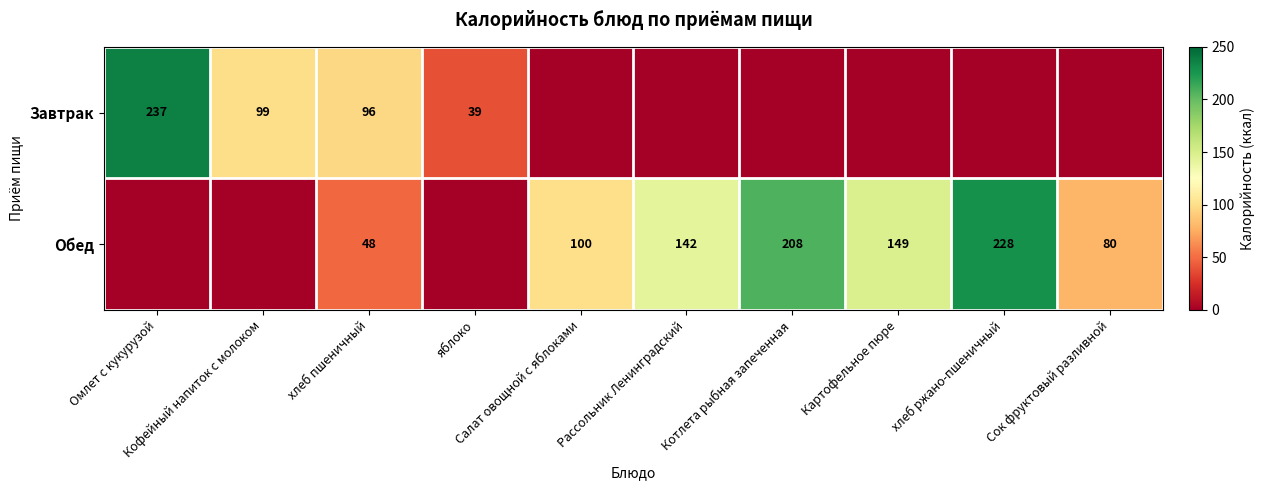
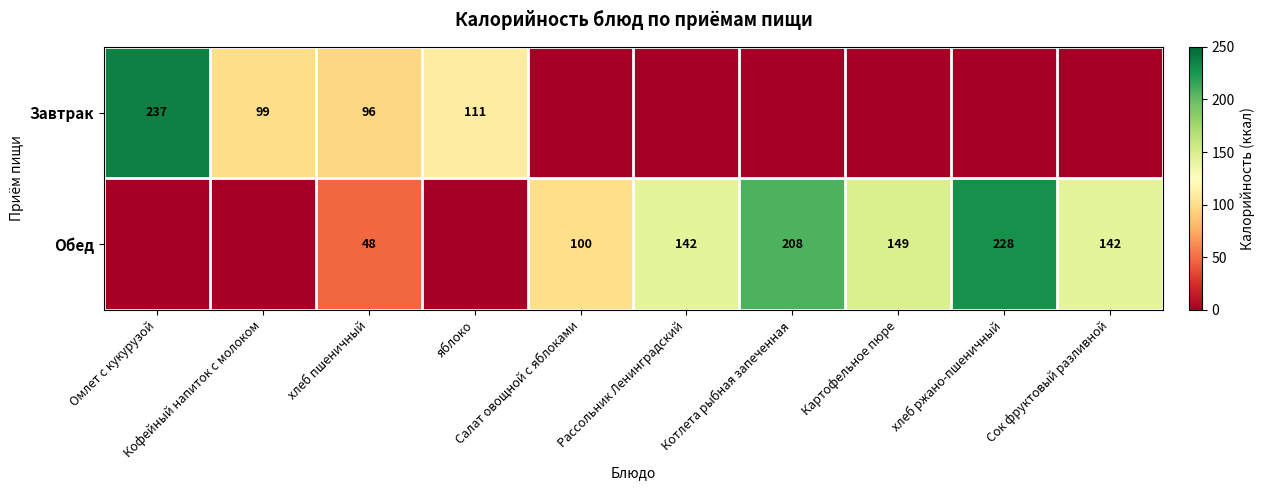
  {
    "Завтрак": {
      "Омлет с кукурузой": 237,
      "Кофейный напиток с молоком": 99,
      "хлеб пшеничный": 96,
-     "яблоко": 39
+     "яблоко": 111
    },
    "Обед": {
      "хлеб пшеничный": 48,
      "Салат овощной с яблоками": 100,
      "Рассольник Ленинградский": 142,
      "Котлета рыбная запеченная": 208,
      "Картофельное пюре": 149,
      "хлеб ржано-пшеничный": 228,
-     "Сок фруктовый разливной": 80
+     "Сок фруктовый разливной": 142
    }
  }
